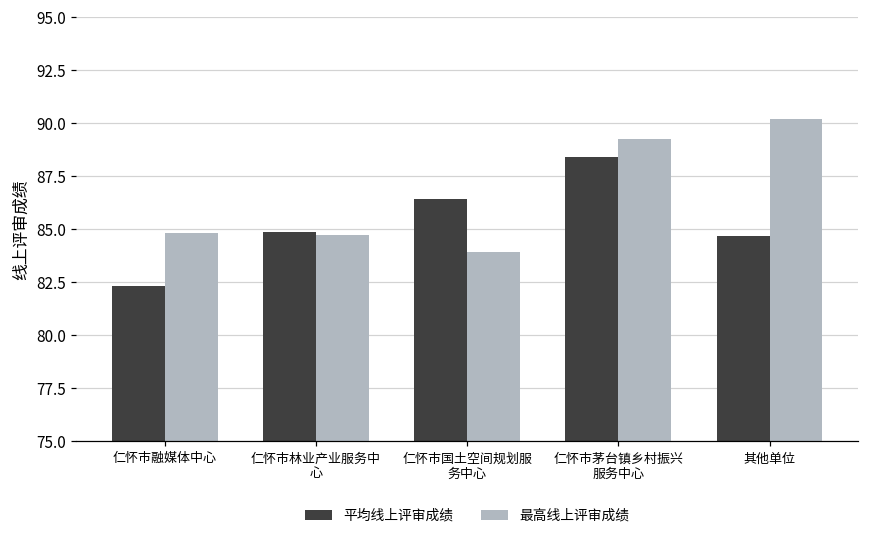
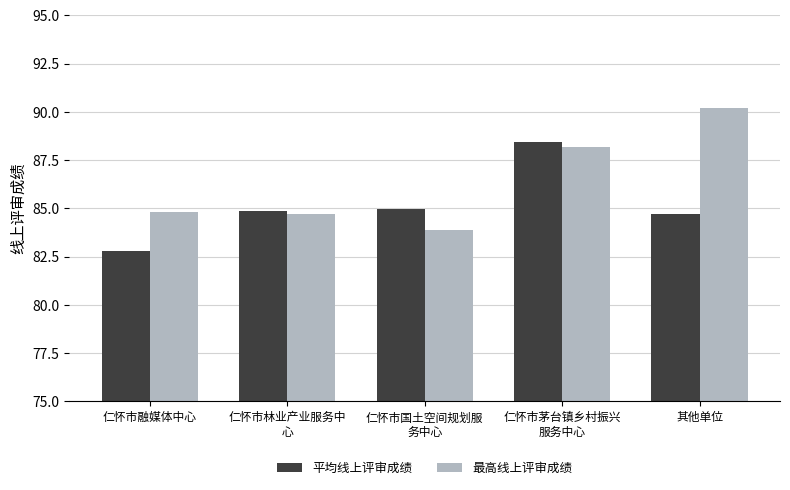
  {
    "平均线上评审成绩": {
-     "仁怀市融媒体中心": 82.3,
+     "仁怀市融媒体中心": 82.8,
      "仁怀市林业产业服务中 心": 84.9,
-     "仁怀市国土空间规划服 务中心": 86.4,
+     "仁怀市国土空间规划服 务中心": 85.0,
      "仁怀市茅台镇乡村振兴 服务中心": 88.4,
      "其他单位": 84.7
    },
    "最高线上评审成绩": {
      "仁怀市融媒体中心": 84.8,
      "仁怀市林业产业服务中 心": 84.7,
      "仁怀市国土空间规划服 务中心": 83.9,
-     "仁怀市茅台镇乡村振兴 服务中心": 89.3,
+     "仁怀市茅台镇乡村振兴 服务中心": 88.2,
      "其他单位": 90.2
    }
  }
